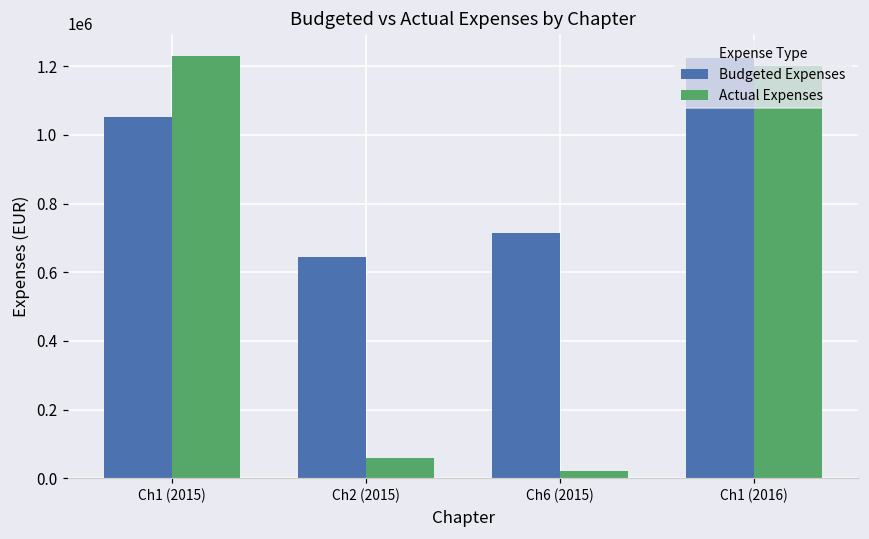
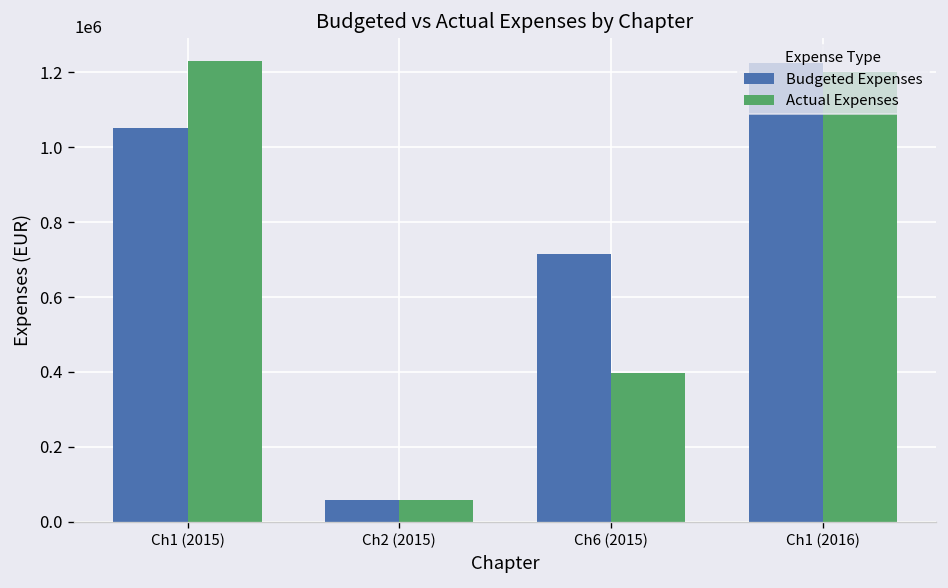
  {
    "Budgeted Expenses": {
      "Ch1 (2015)": 1050000,
-     "Ch2 (2015)": 650000,
+     "Ch2 (2015)": 60000,
      "Ch6 (2015)": 710000
    },
    "Actual Expenses": {
      "Ch1 (2015)": 1230000,
      "Ch2 (2015)": 60000,
-     "Ch6 (2015)": 20000
+     "Ch6 (2015)": 400000
    }
  }
